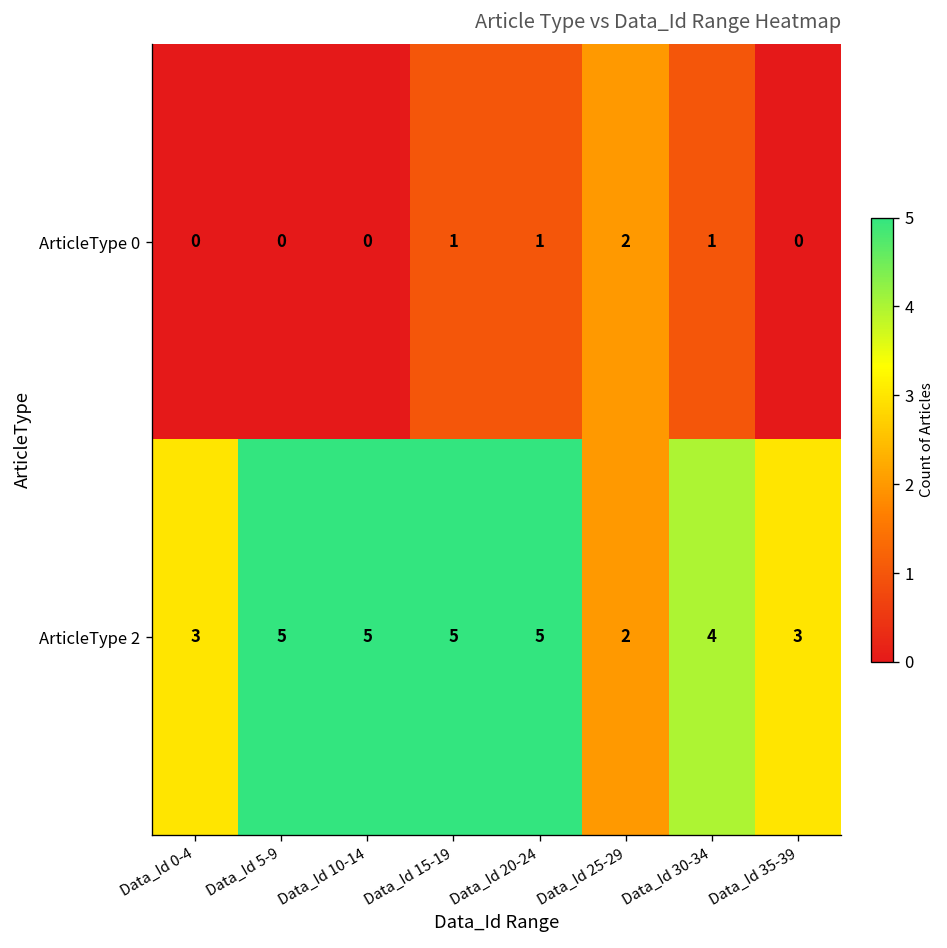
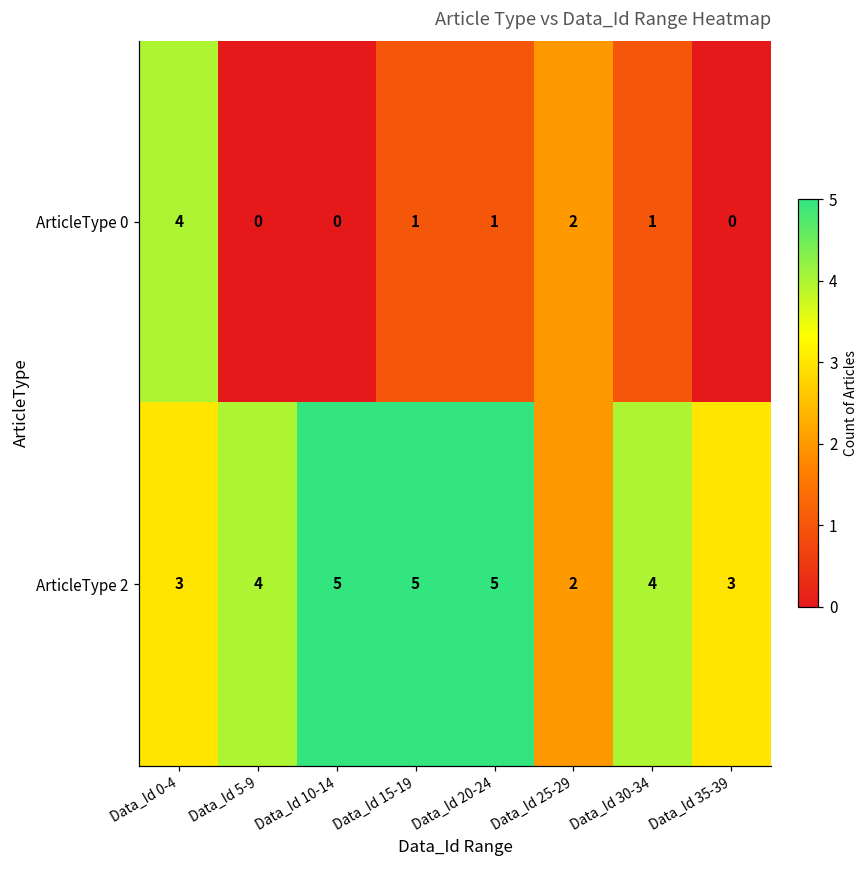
  {
    "ArticleType 0": {
-     "Data_Id 0-4": 0,
+     "Data_Id 0-4": 4,
      "Data_Id 5-9": 0,
      "Data_Id 10-14": 0,
      "Data_Id 15-19": 1,
      "Data_Id 20-24": 1,
      "Data_Id 25-29": 2,
      "Data_Id 30-34": 1,
      "Data_Id 35-39": 0
    },
    "ArticleType 2": {
      "Data_Id 0-4": 3,
-     "Data_Id 5-9": 5,
+     "Data_Id 5-9": 4,
      "Data_Id 10-14": 5,
      "Data_Id 15-19": 5,
      "Data_Id 20-24": 5,
      "Data_Id 25-29": 2,
      "Data_Id 30-34": 4,
      "Data_Id 35-39": 3
    }
  }
